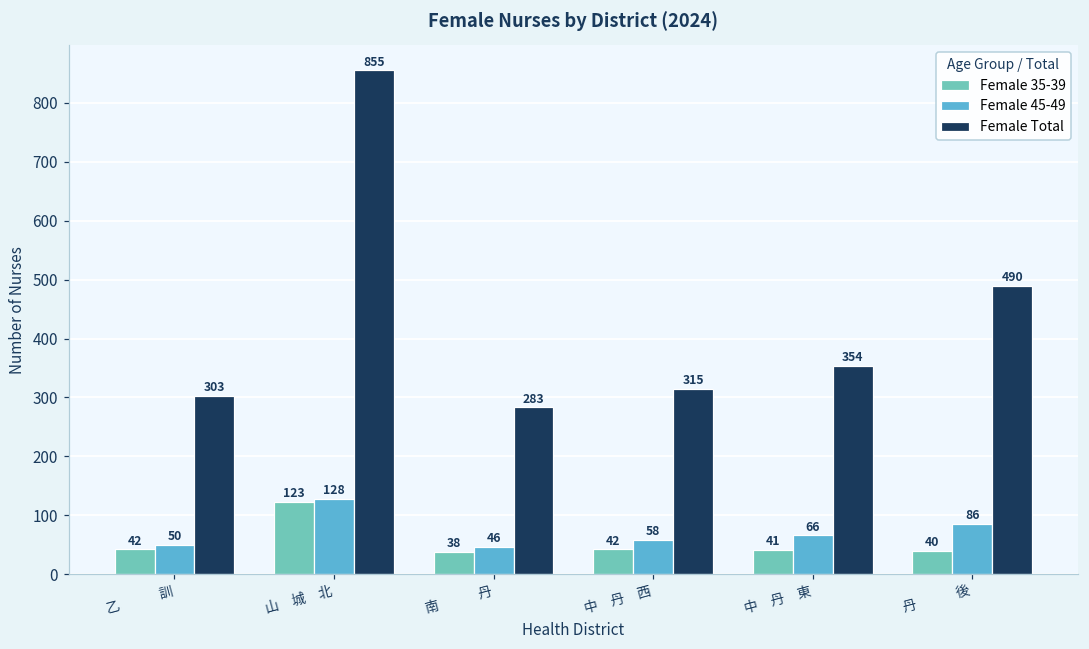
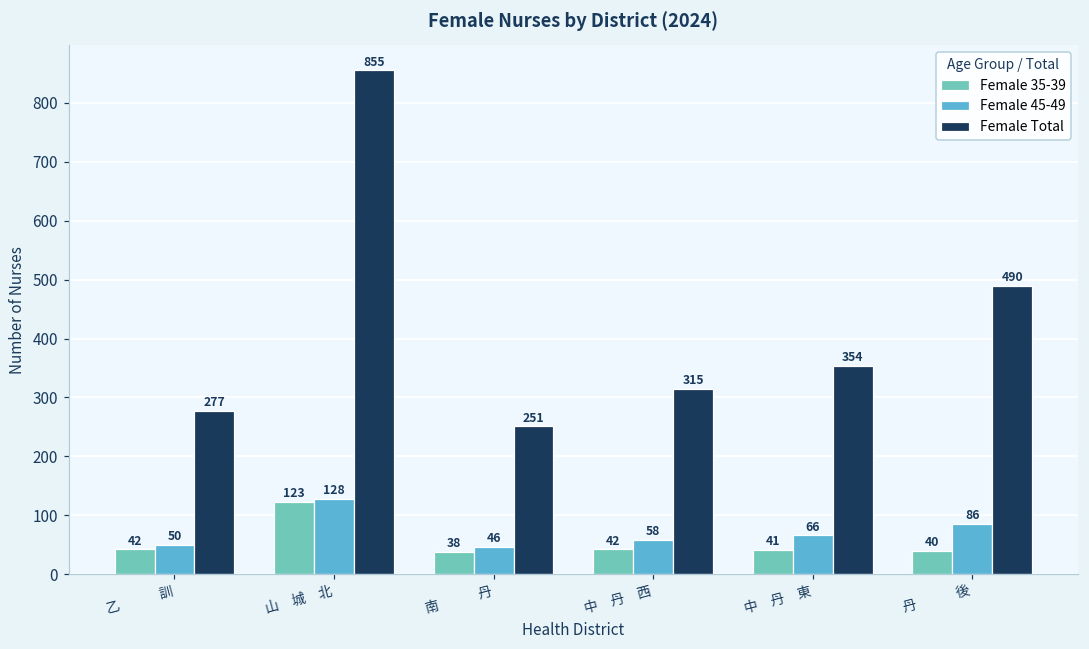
  {
    "Female Total": {
-     "乙 訓": 303,
+     "乙 訓": 277,
      "山 城 北": 855,
-     "南 丹": 283,
+     "南 丹": 251,
      "中 丹 西": 315,
      "中 丹 東": 354,
      "丹 後": 490
    }
  }
